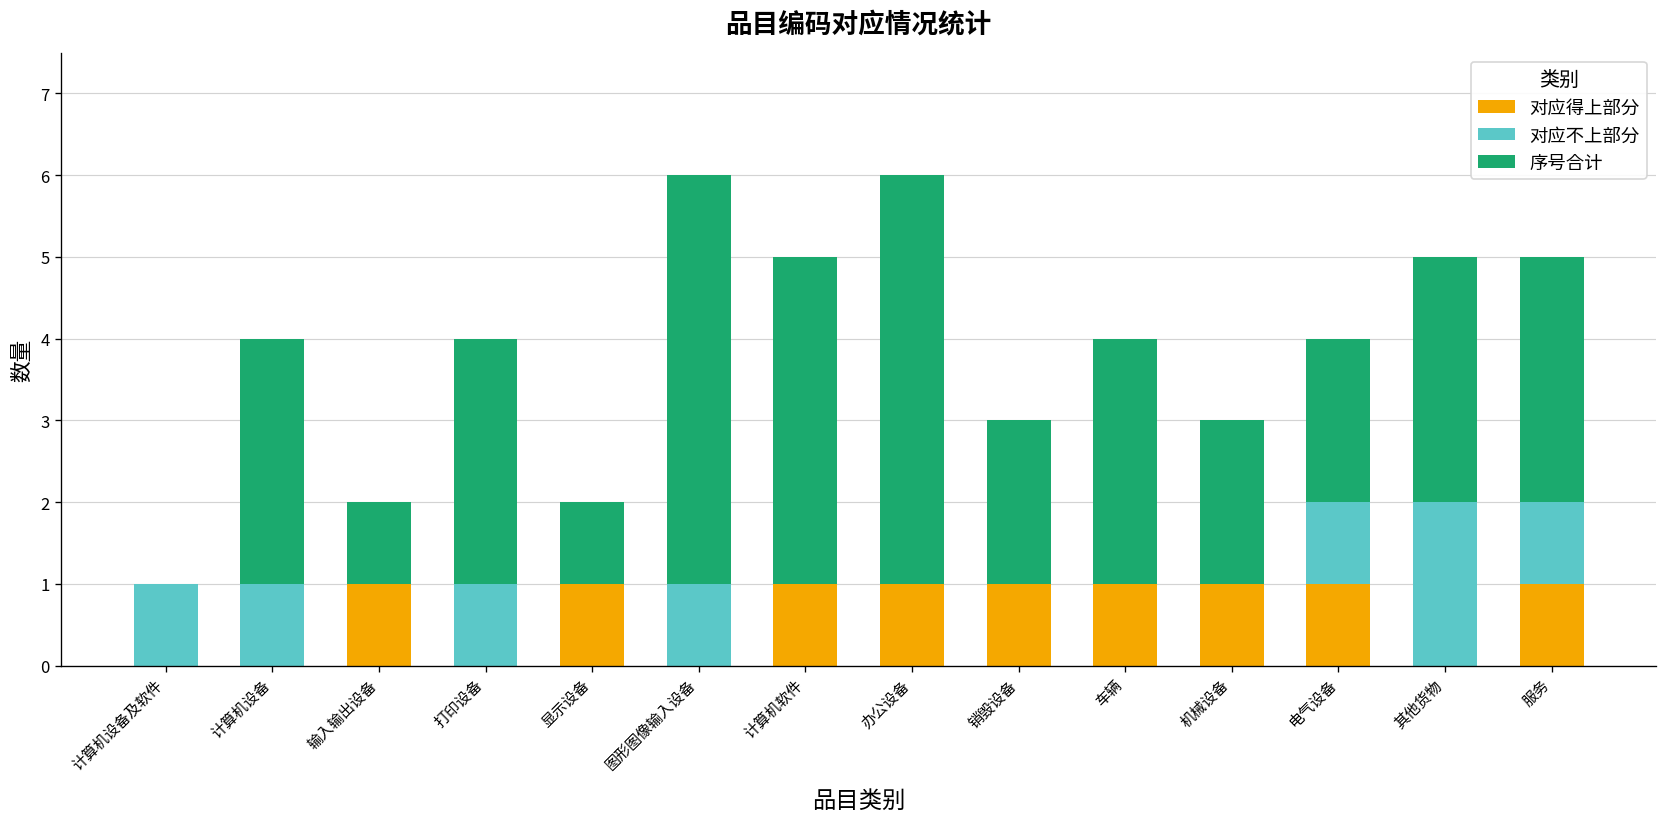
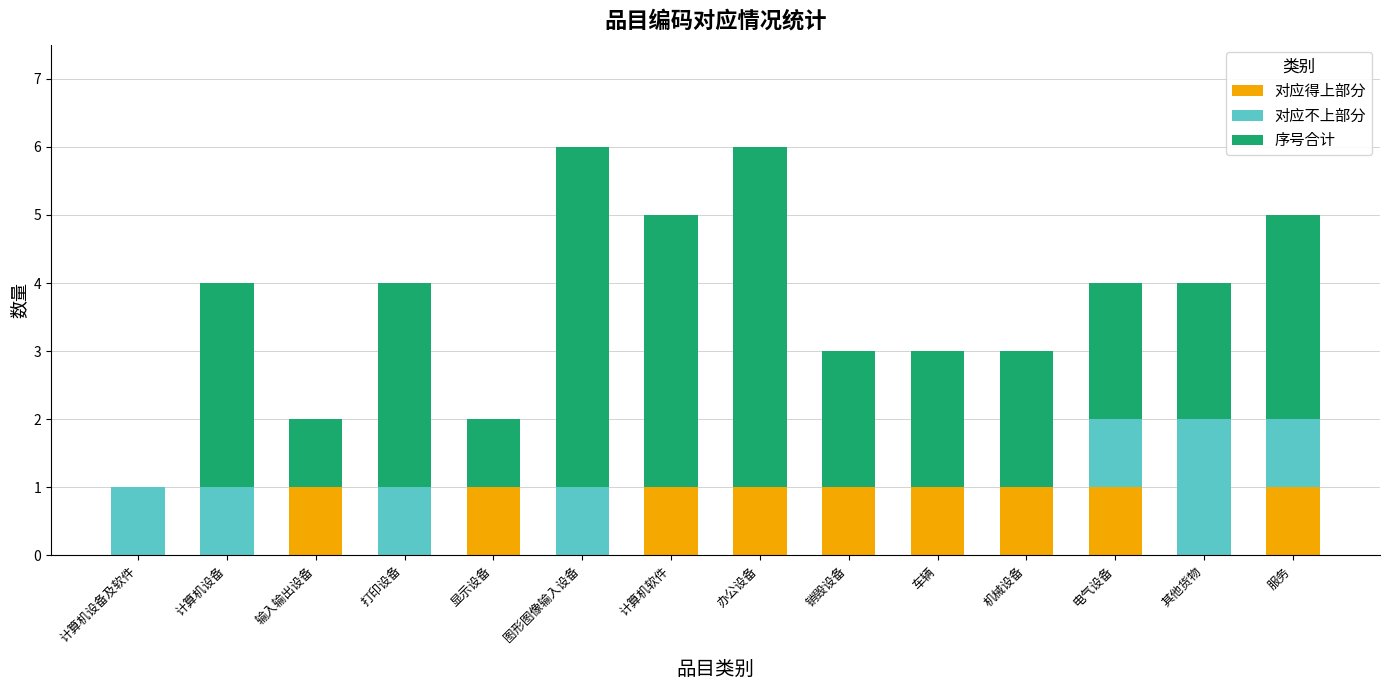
  {
    "对应得上部分": {
      "计算机设备及软件": 0,
      "计算机设备": 0,
      "输入输出设备": 1,
      "打印设备": 0,
      "显示设备": 1,
      "图形图像输入设备": 0,
      "计算机软件": 1,
      "办公设备": 1,
      "销毁设备": 1,
      "车辆": 1,
      "机械设备": 1,
      "电气设备": 1,
      "其他货物": 0,
      "服务": 1
    },
    "序号合计": {
      "计算机设备及软件": 0,
      "计算机设备": 3,
      "输入输出设备": 1,
      "打印设备": 3,
      "显示设备": 1,
      "图形图像输入设备": 5,
      "计算机软件": 4,
      "办公设备": 5,
      "销毁设备": 2,
-     "车辆": 3,
+     "车辆": 2,
      "机械设备": 2,
      "电气设备": 2,
-     "其他货物": 3,
+     "其他货物": 2,
      "服务": 3
    }
  }
